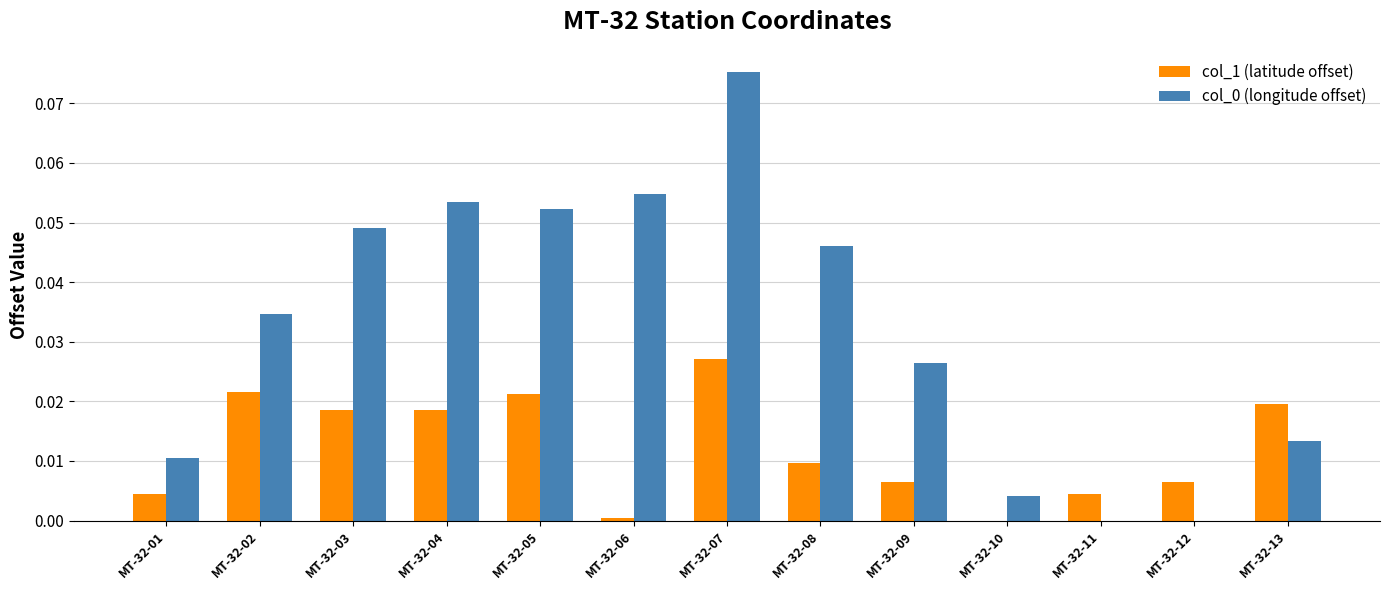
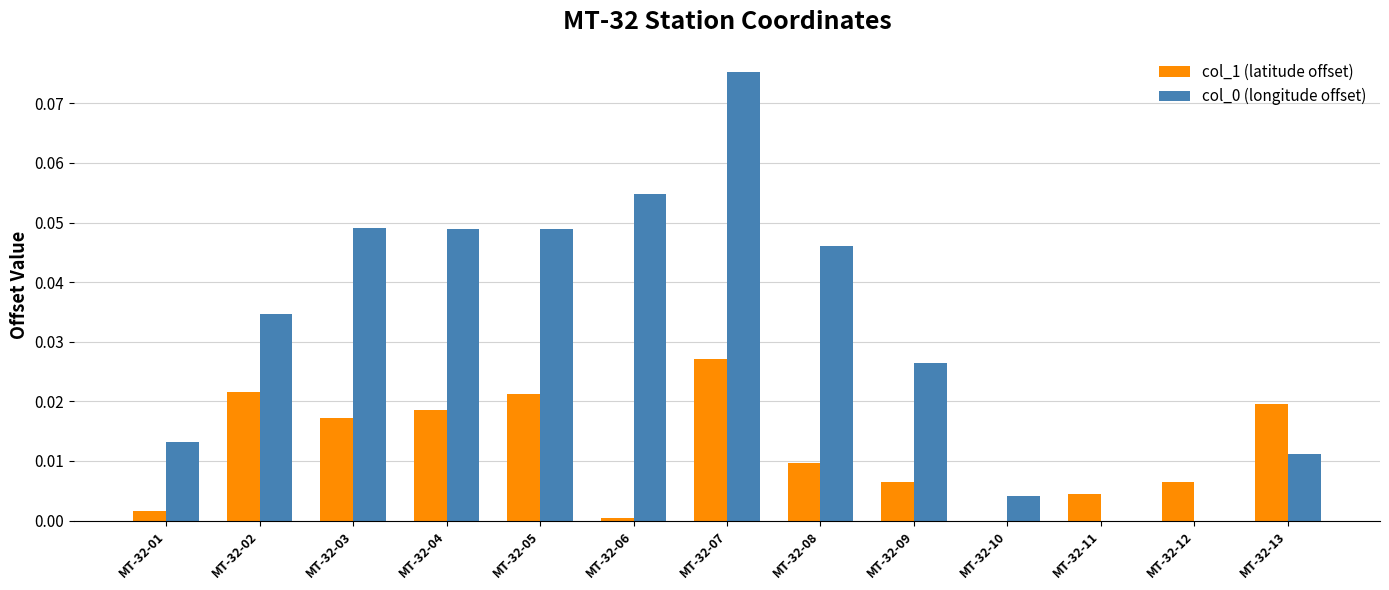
  {
    "col_1 (latitude offset)": {
-     "MT-32-01": 0.004,
+     "MT-32-01": 0.002,
      "MT-32-02": 0.022,
-     "MT-32-03": 0.019,
+     "MT-32-03": 0.017,
      "MT-32-04": 0.019,
      "MT-32-05": 0.021,
      "MT-32-06": 0.000,
      "MT-32-07": 0.027,
      "MT-32-08": 0.010,
      "MT-32-09": 0.006,
      "MT-32-10": 0.000,
      "MT-32-11": 0.005,
      "MT-32-12": 0.007,
      "MT-32-13": 0.020
    },
    "col_0 (longitude offset)": {
-     "MT-32-01": 0.010,
+     "MT-32-01": 0.013,
      "MT-32-02": 0.035,
      "MT-32-03": 0.049,
-     "MT-32-04": 0.053,
-     "MT-32-05": 0.052,
+     "MT-32-04": 0.049,
+     "MT-32-05": 0.049,
      "MT-32-06": 0.055,
      "MT-32-07": 0.075,
      "MT-32-08": 0.046,
      "MT-32-09": 0.026,
      "MT-32-10": 0.004,
      "MT-32-11": 0.000,
-     "MT-32-13": 0.013
+     "MT-32-13": 0.011
    }
  }
